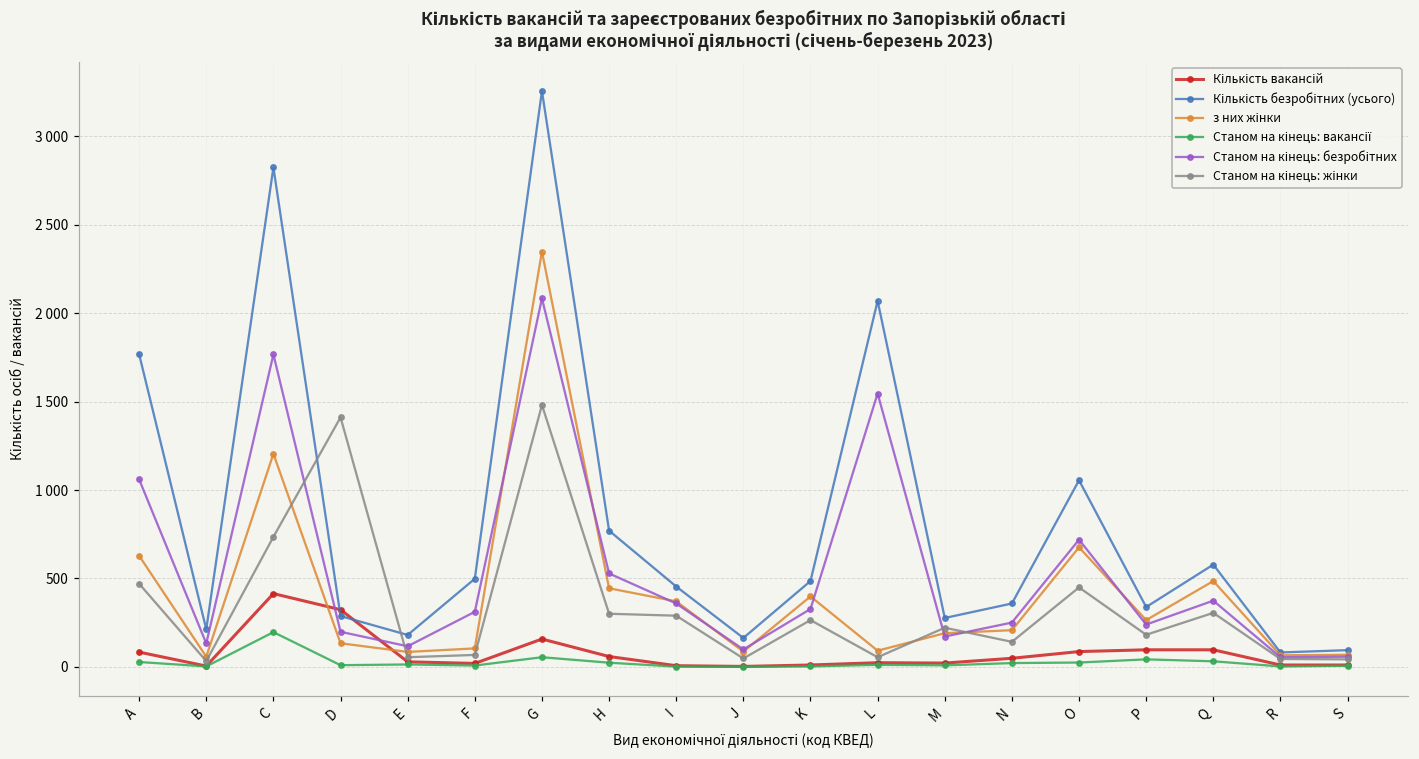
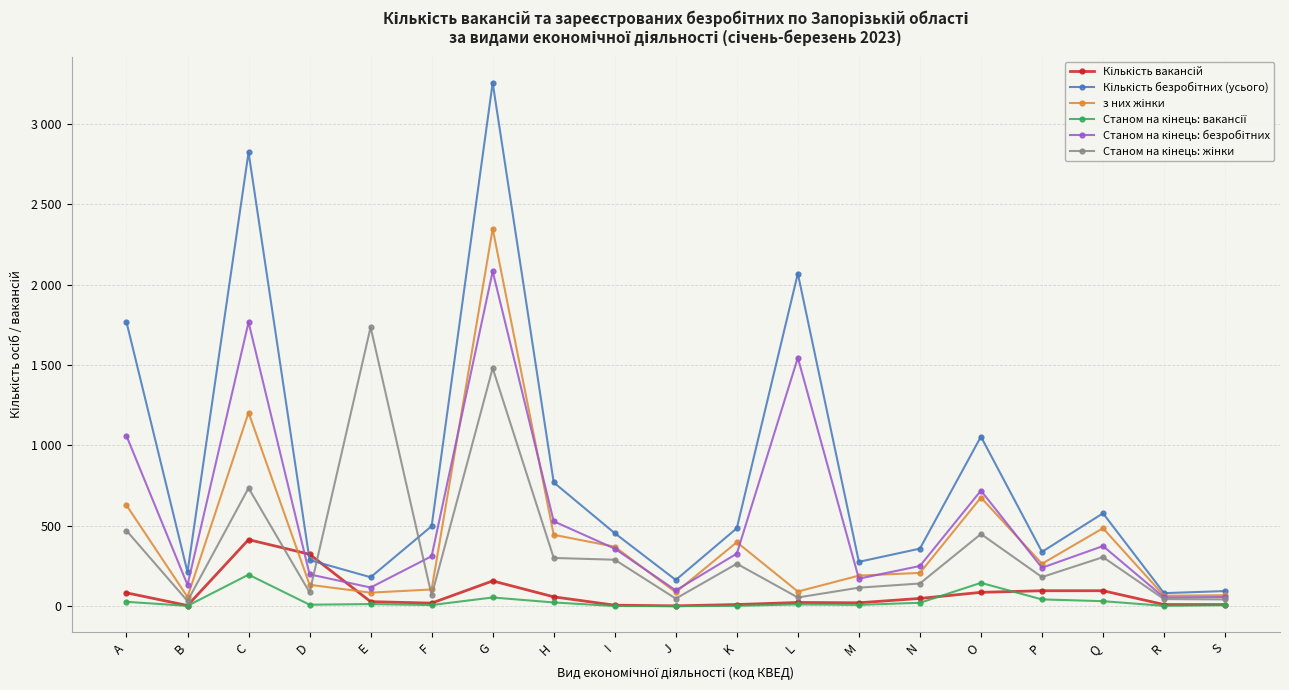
  {
    "Кількість вакансій": {
      "A": 80,
      "C": 410,
      "D": 320,
      "G": 160,
      "H": 60,
      "N": 50,
      "O": 90,
      "P": 100,
      "Q": 100
    },
    "Кількість безробітних (усього)": {
      "A": 1770,
      "B": 210,
      "C": 2830,
      "D": 290,
      "E": 180,
      "F": 500,
      "G": 3260,
      "H": 770,
      "I": 450,
      "J": 160,
      "K": 490,
      "L": 2070,
      "M": 280,
      "N": 360,
      "O": 1060,
      "P": 340,
      "Q": 580,
      "R": 80,
      "S": 90
    },
    "з них жінки": {
      "A": 630,
      "B": 60,
      "C": 1210,
      "D": 130,
      "E": 80,
      "F": 100,
      "G": 2350,
      "H": 440,
      "K": 400,
      "L": 90,
      "M": 190,
      "N": 210,
      "O": 680,
      "P": 260,
      "Q": 490
    },
    "Станом на кінець: вакансії": {
      "A": 30,
      "C": 200,
      "D": 10,
      "G": 50,
      "H": 20,
      "N": 20,
-     "O": 20,
+     "O": 150,
      "P": 40,
      "Q": 30
    },
    "Станом на кінець: безробітних": {
      "A": 1060,
      "B": 130,
      "C": 1770,
      "D": 200,
      "E": 120,
      "F": 310,
      "G": 2080,
      "H": 530,
      "K": 330,
      "L": 1550,
      "M": 170,
      "N": 250,
      "O": 720,
      "P": 240,
      "Q": 370
    },
    "Станом на кінець: жінки": {
      "A": 470,
      "B": 30,
      "C": 740,
-     "D": 1410,
-     "E": 50,
+     "D": 90,
+     "E": 1740,
      "F": 70,
      "G": 1480,
      "H": 300,
      "I": 290,
      "J": 50,
      "K": 260,
      "L": 50,
-     "M": 220,
+     "M": 120,
      "N": 140,
      "O": 450,
      "P": 180,
      "Q": 310
    }
  }
